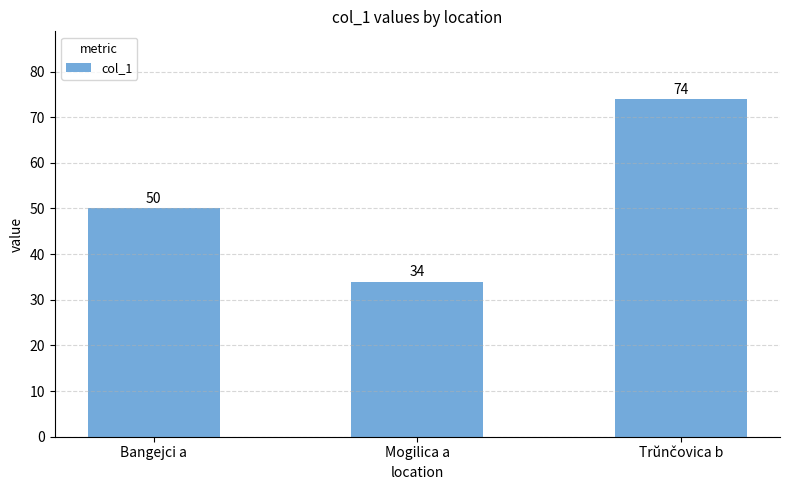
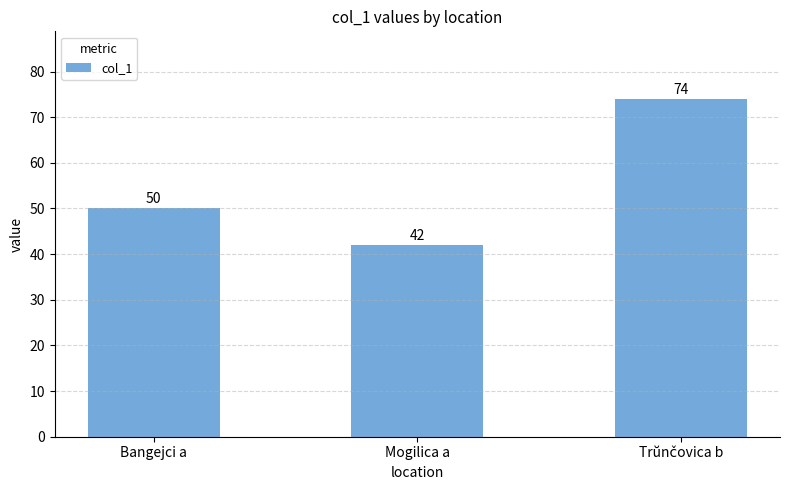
  {
    "Bangejci a": 50,
-   "Mogilica a": 34,
+   "Mogilica a": 42,
    "Trŭnčovica b": 74
  }
